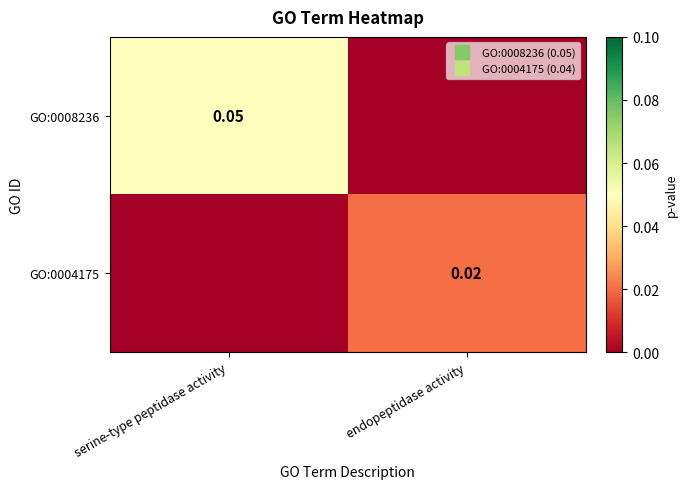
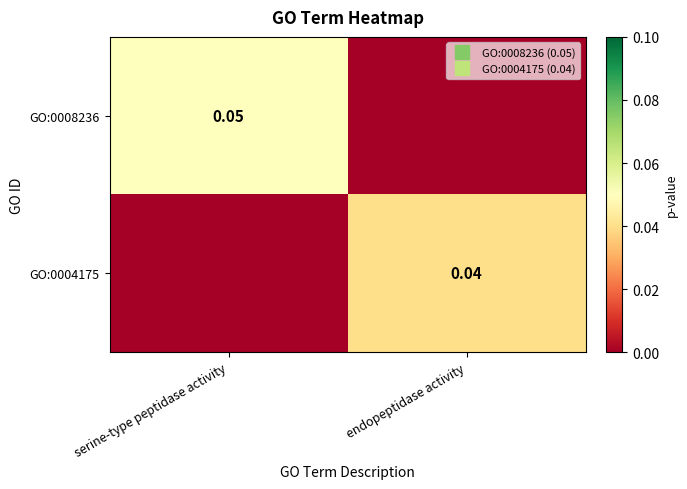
  {
    "GO:0008236": {
      "serine-type peptidase activity": 0.05
    },
    "GO:0004175": {
-     "endopeptidase activity": 0.02
+     "endopeptidase activity": 0.04
    }
  }
